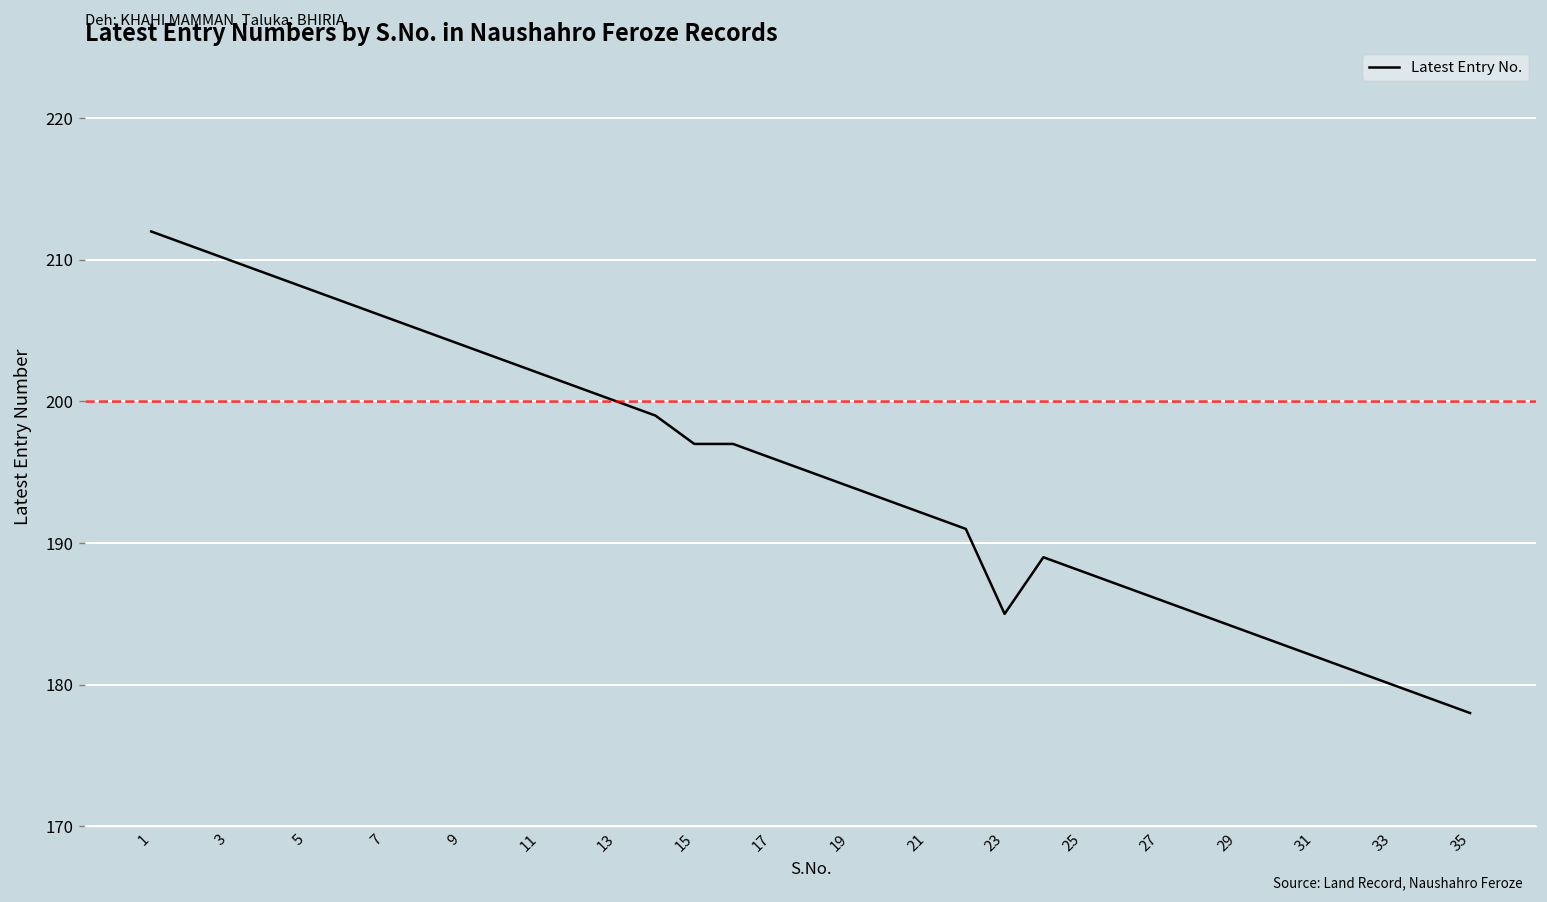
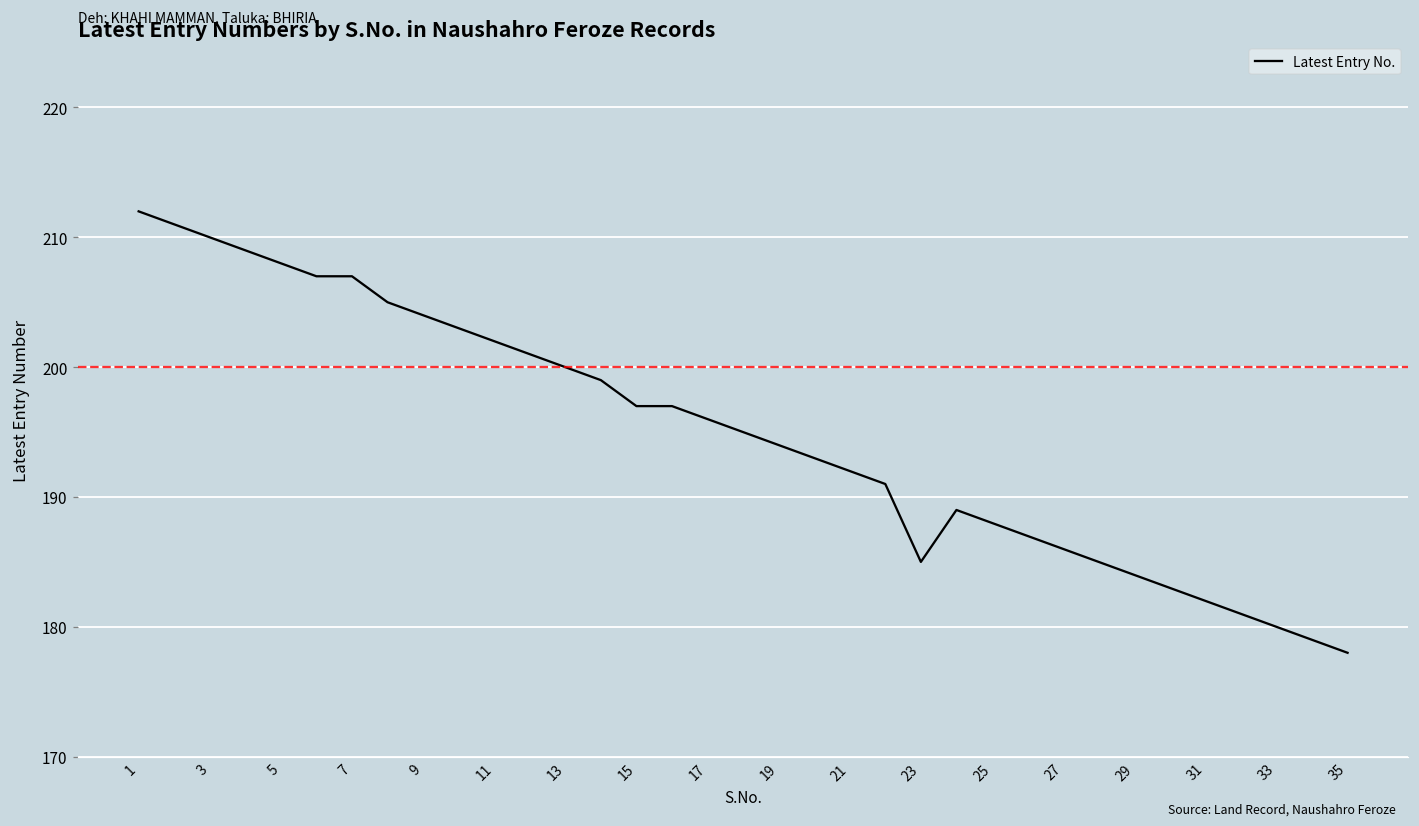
  {
    "1": 212,
    "3": 210,
    "5": 208,
-   "7": 206,
+   "7": 207,
    "9": 204,
    "11": 202,
    "13": 200,
    "15": 197,
    "17": 196,
    "19": 194,
    "21": 192,
    "23": 185,
    "25": 188,
    "27": 186,
    "29": 184,
    "31": 182,
    "33": 180,
    "35": 178
  }
